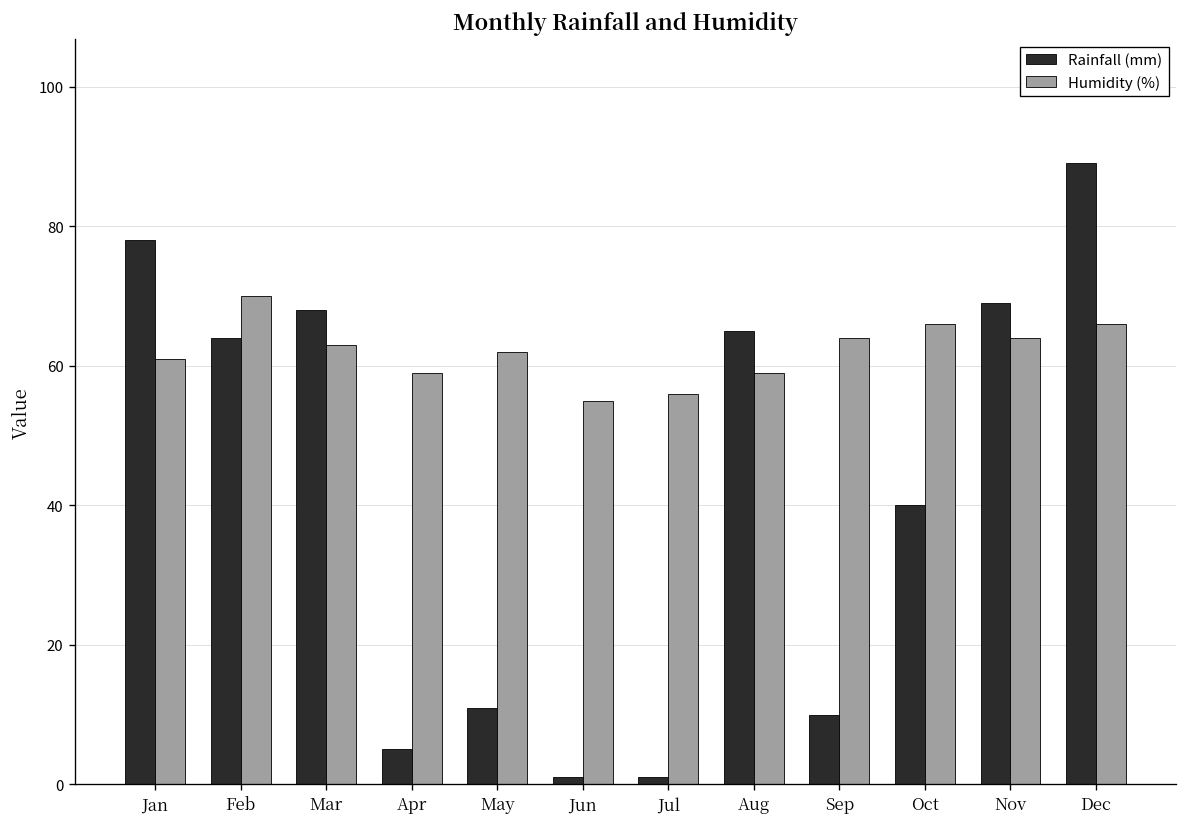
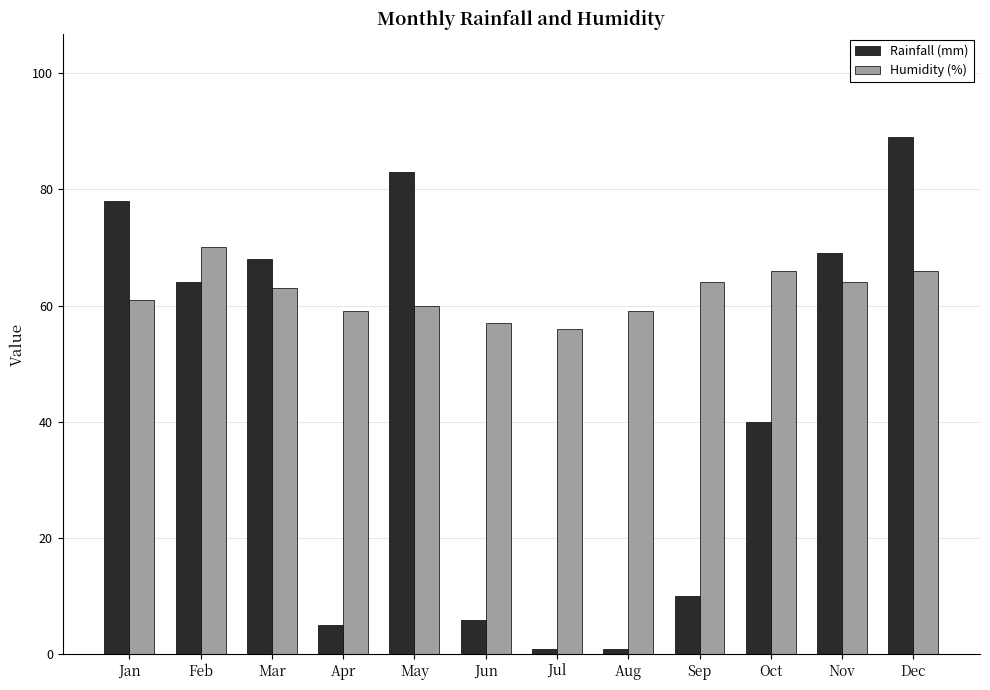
  {
    "Rainfall (mm)": {
      "Jan": 78,
      "Feb": 64,
      "Mar": 68,
      "Apr": 5,
-     "May": 11,
-     "Jun": 1,
+     "May": 83,
+     "Jun": 6,
      "Jul": 1,
-     "Aug": 65,
+     "Aug": 1,
      "Sep": 10,
      "Oct": 40,
      "Nov": 69,
      "Dec": 89
    },
    "Humidity (%)": {
      "Jan": 61,
      "Feb": 70,
      "Mar": 63,
      "Apr": 59,
-     "May": 62,
-     "Jun": 55,
+     "May": 60,
+     "Jun": 57,
      "Jul": 56,
      "Aug": 59,
      "Sep": 64,
      "Oct": 66,
      "Nov": 64,
      "Dec": 66
    }
  }
